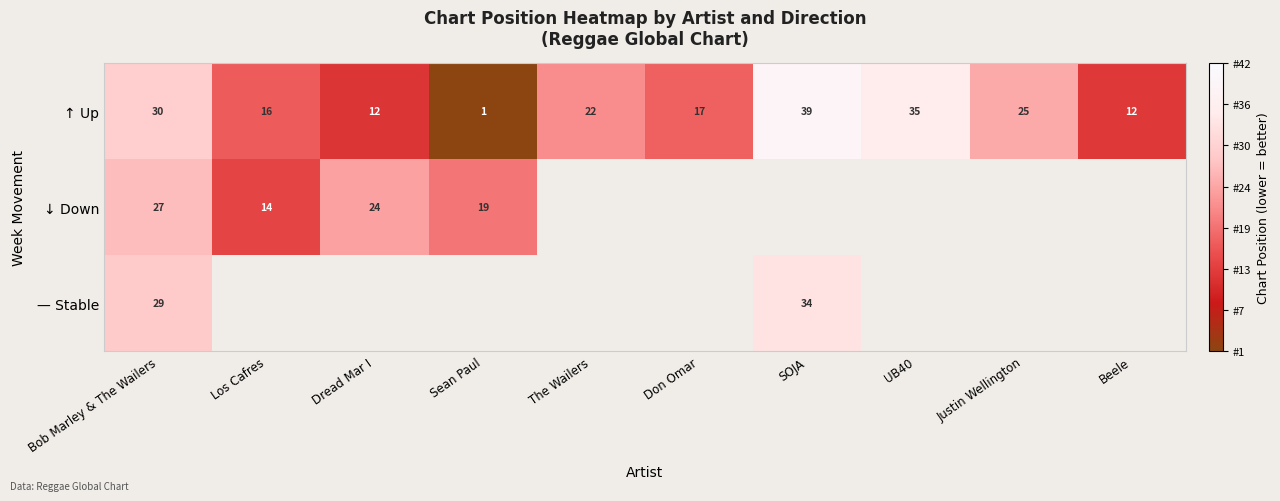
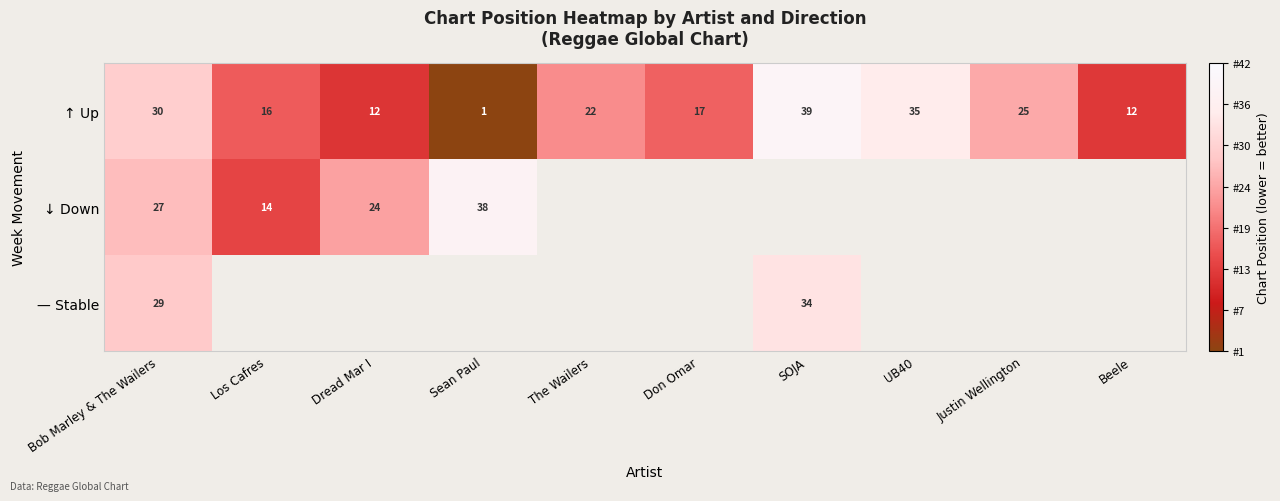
  {
    "↑ Up": {
      "Bob Marley & The Wailers": 30,
      "Los Cafres": 16,
      "Dread Mar I": 12,
      "Sean Paul": 1,
      "The Wailers": 22,
      "Don Omar": 17,
      "SOJA": 39,
      "UB40": 35,
      "Justin Wellington": 25,
      "Beele": 12
    },
    "↓ Down": {
      "Bob Marley & The Wailers": 27,
      "Los Cafres": 14,
      "Dread Mar I": 24,
-     "Sean Paul": 19
+     "Sean Paul": 38
    },
    "— Stable": {
      "Bob Marley & The Wailers": 29,
      "SOJA": 34
    }
  }
